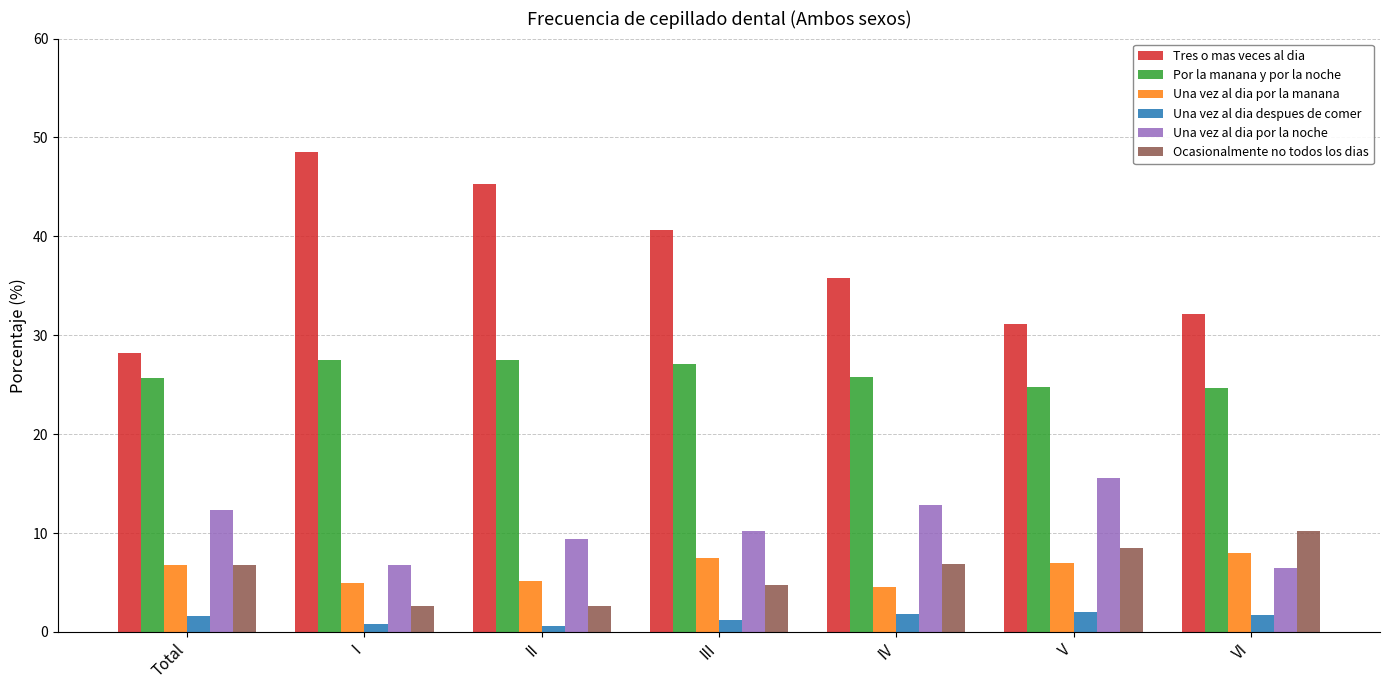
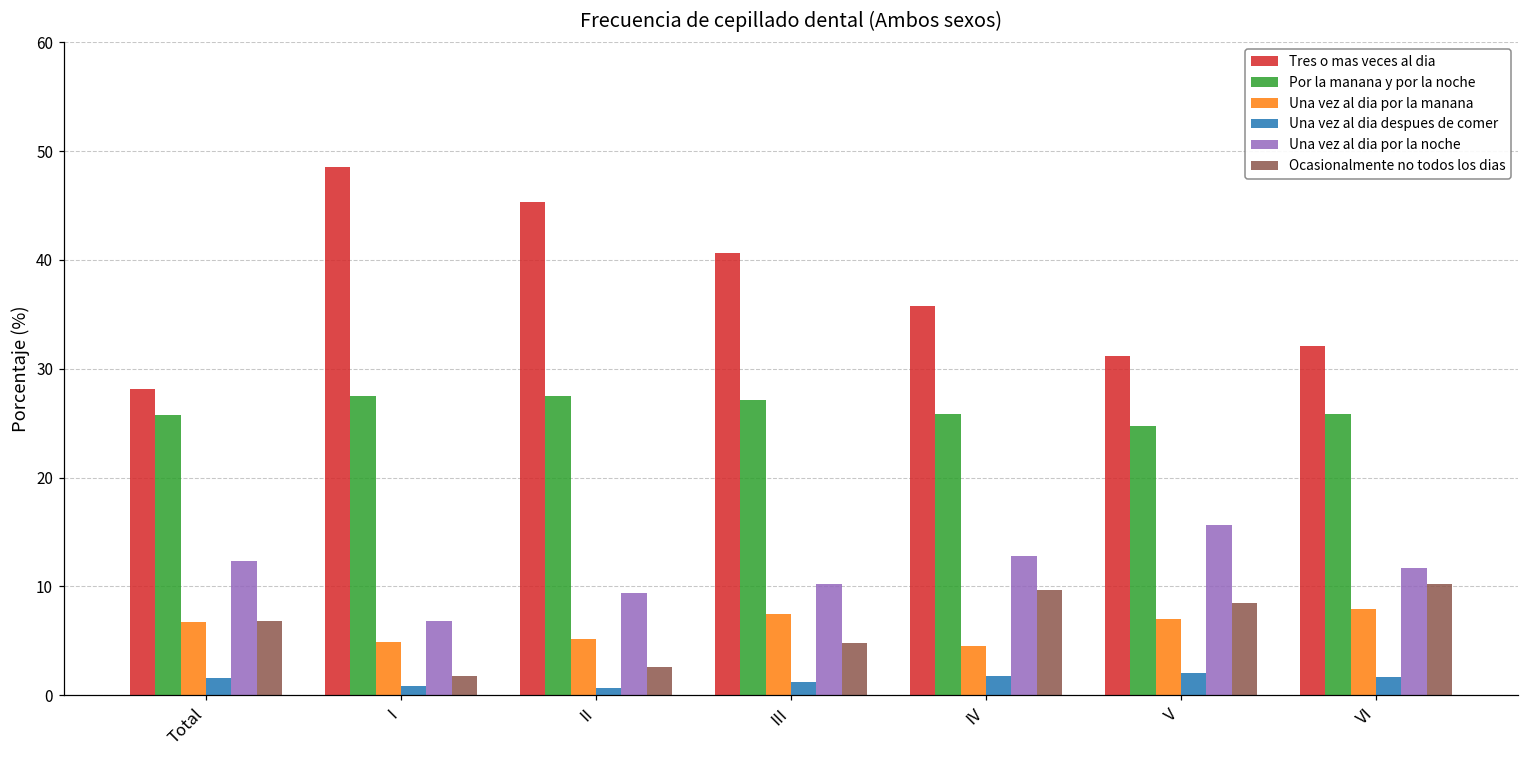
  {
    "Tres o mas veces al dia": {
      "Total": 28,
      "I": 49,
      "II": 45,
      "III": 41,
      "IV": 36,
      "V": 31,
      "VI": 32
    },
    "Por la manana y por la noche": {
      "Total": 26,
      "I": 27,
      "II": 27,
      "III": 27,
      "IV": 26,
      "V": 25,
-     "VI": 25
+     "VI": 26
    },
    "Una vez al dia por la manana": {
      "Total": 7,
      "I": 5,
      "II": 5,
      "III": 7,
      "IV": 5,
      "V": 7,
      "VI": 8
    },
    "Una vez al dia despues de comer": {
      "Total": 2,
      "I": 1,
      "II": 1,
      "III": 1,
      "IV": 2,
      "V": 2,
      "VI": 2
    },
    "Una vez al dia por la noche": {
      "Total": 12,
      "I": 7,
      "II": 9,
      "III": 10,
      "IV": 13,
      "V": 16,
-     "VI": 6
+     "VI": 12
    },
    "Ocasionalmente no todos los dias": {
      "Total": 7,
-     "I": 3,
+     "I": 2,
      "II": 3,
      "III": 5,
-     "IV": 7,
+     "IV": 10,
      "V": 8,
      "VI": 10
    }
  }
